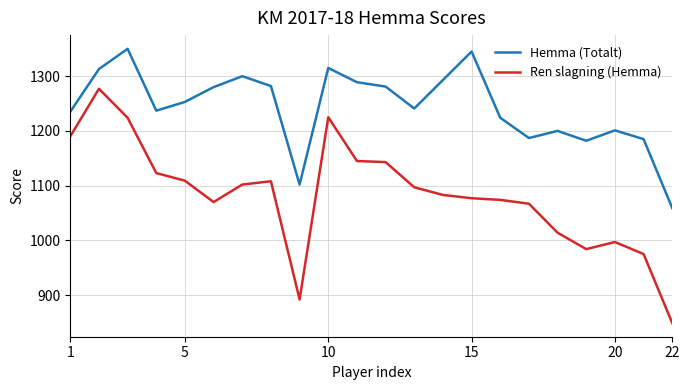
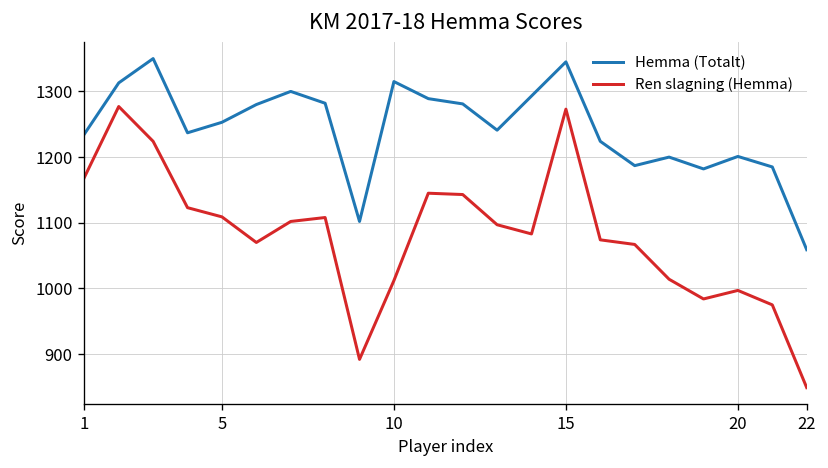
  {
    "Hemma (Totalt)": {
      "1": 1240,
      "5": 1250,
      "10": 1320,
      "15": 1350,
      "20": 1200,
      "22": 1060
    },
    "Ren slagning (Hemma)": {
-     "1": 1190,
+     "1": 1170,
      "5": 1110,
-     "10": 1230,
-     "15": 1080,
+     "10": 1010,
+     "15": 1270,
      "20": 1000,
      "22": 850
    }
  }
